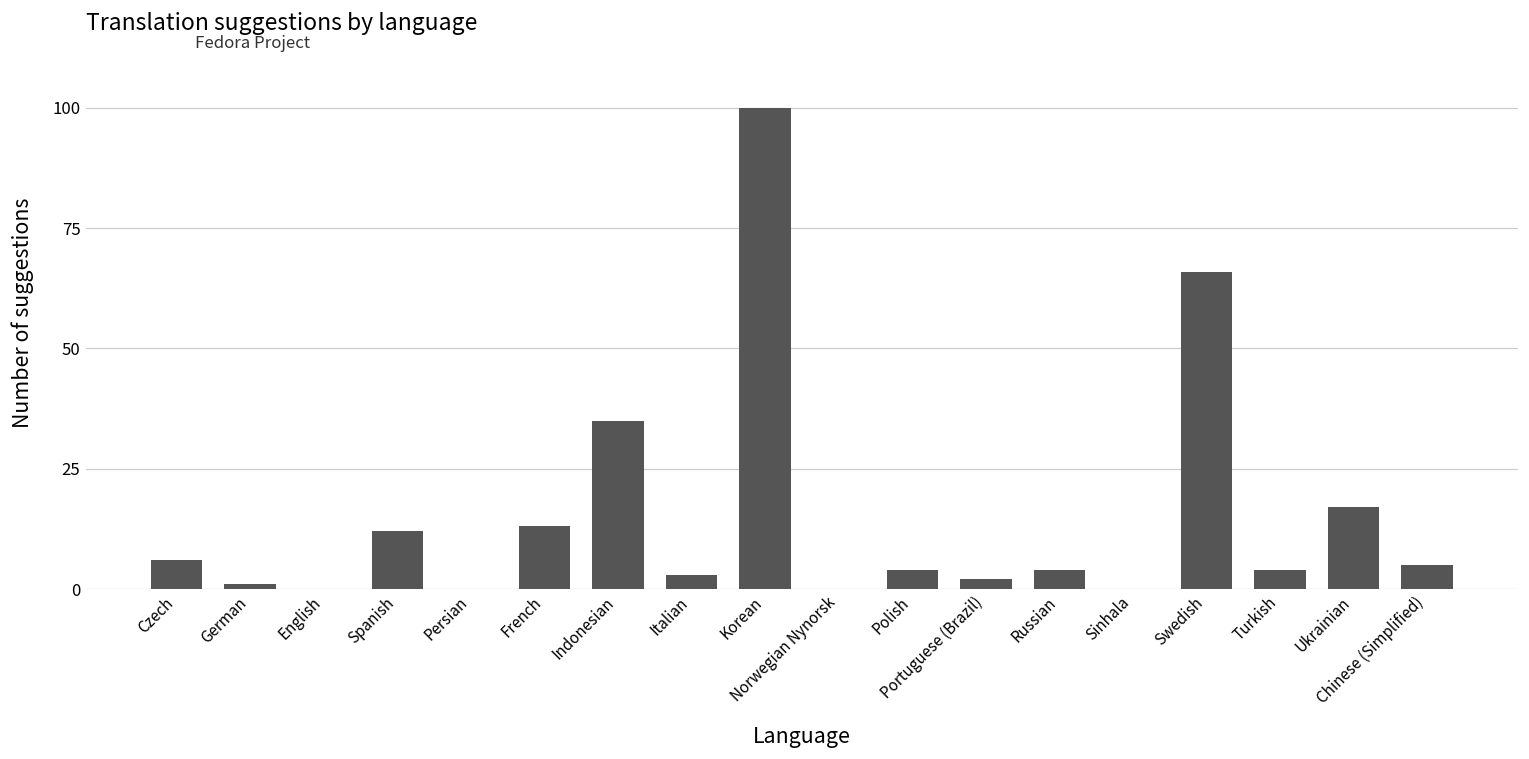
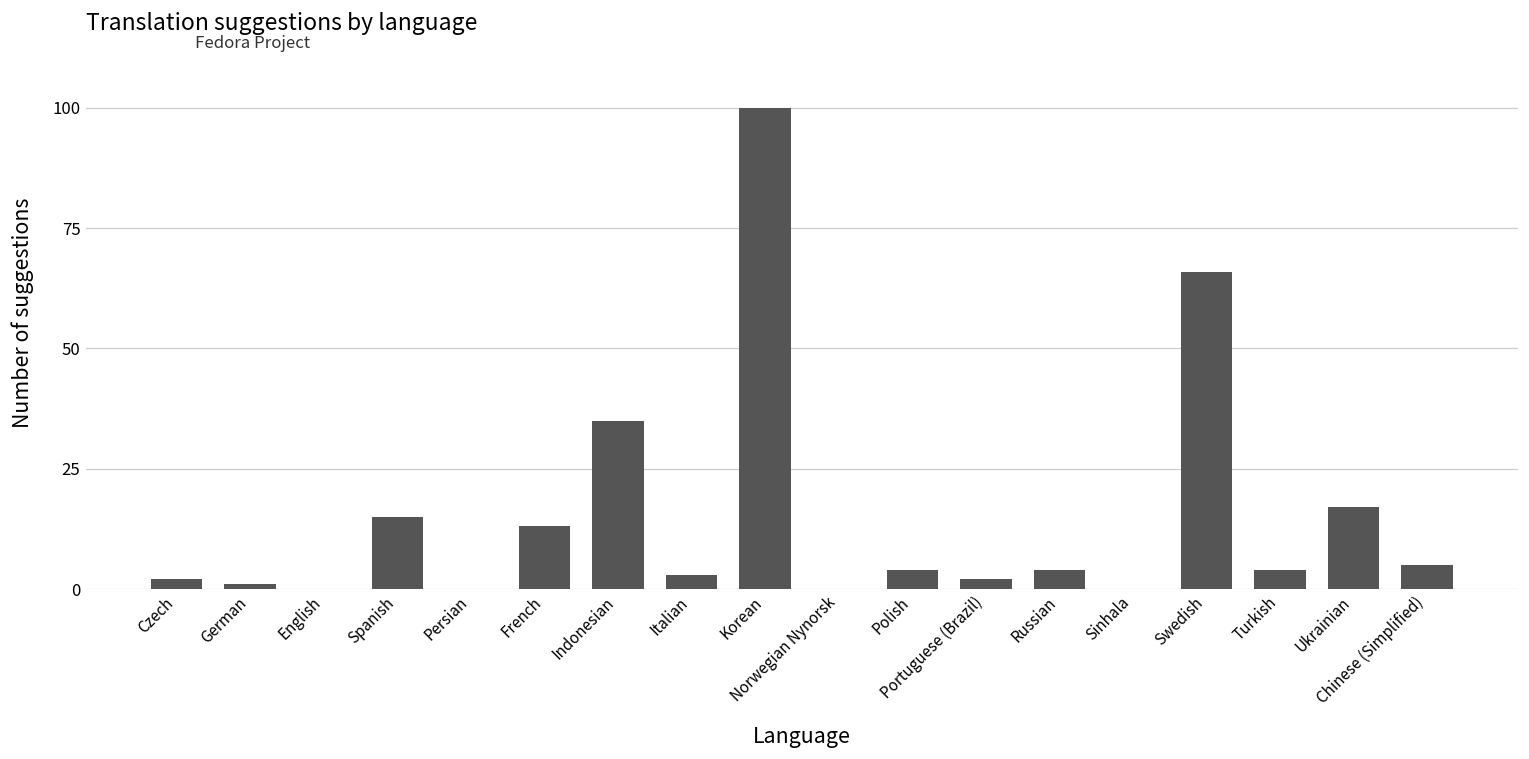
  {
-   "Czech": 6,
+   "Czech": 2,
    "German": 1,
    "English": 0,
-   "Spanish": 12,
+   "Spanish": 15,
    "Persian": 0,
    "French": 13,
    "Indonesian": 35,
    "Italian": 3,
    "Korean": 100,
    "Norwegian Nynorsk": 0,
    "Polish": 4,
    "Portuguese (Brazil)": 2,
    "Russian": 4,
    "Sinhala": 0,
    "Swedish": 66,
    "Turkish": 4,
    "Ukrainian": 17,
    "Chinese (Simplified)": 5
  }
